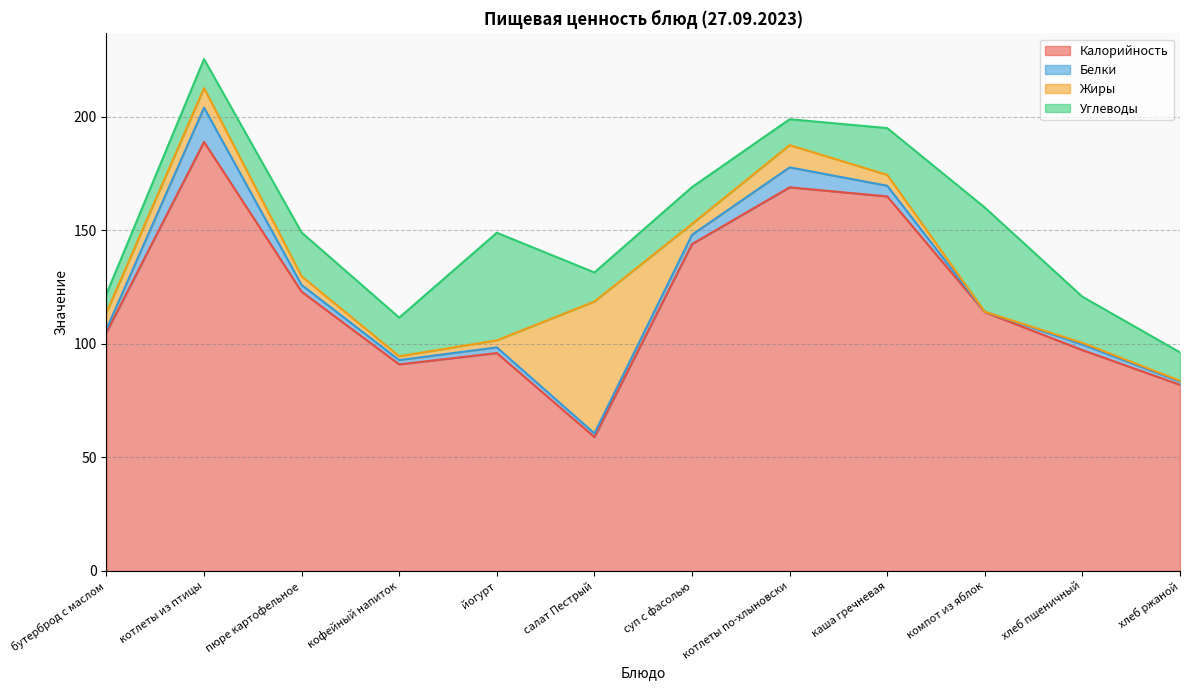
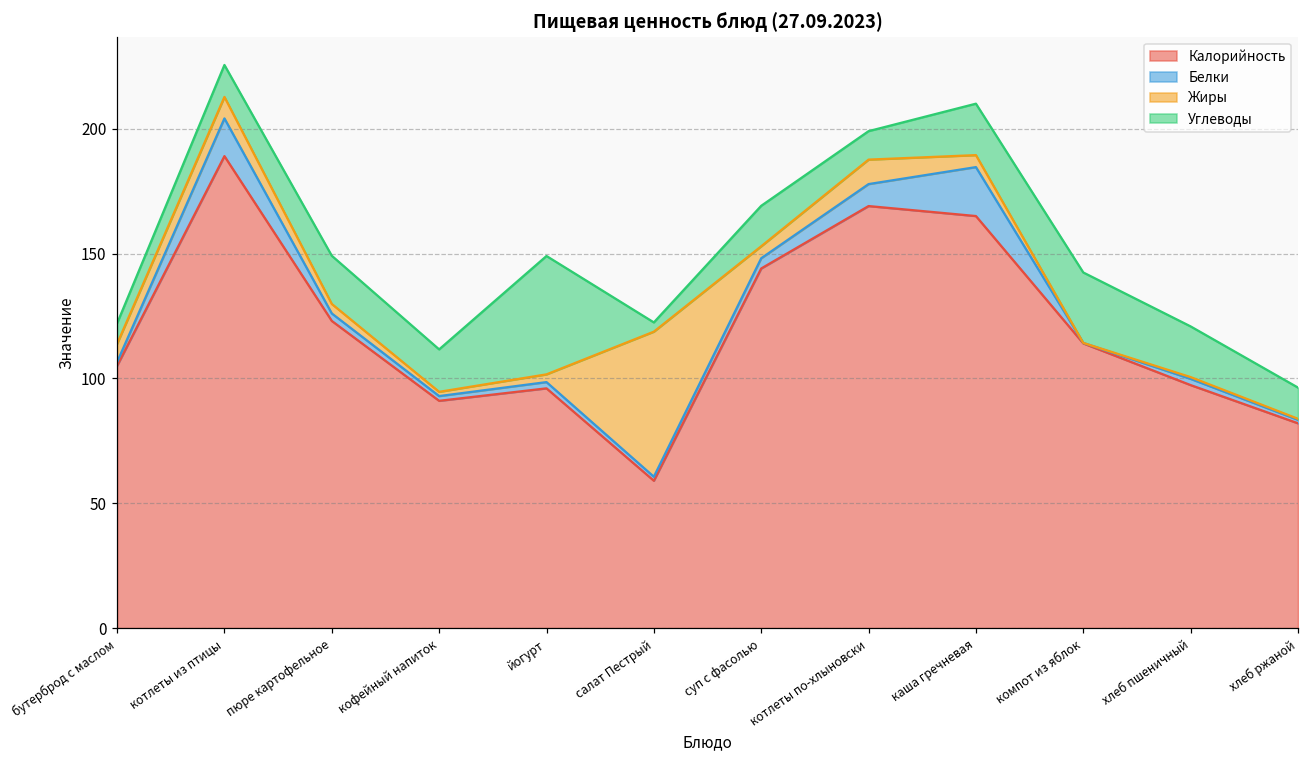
  {
    "Калорийность": {
      "бутерброд с маслом": 105,
      "котлеты из птицы": 189,
      "пюре картофельное": 123,
      "кофейный напиток": 91,
      "йогурт": 96,
      "салат Пестрый": 59,
      "суп с фасолью": 144,
      "котлеты по-хлыновски": 169,
      "каша гречневая": 165,
      "хлеб пшеничный": 97,
      "хлеб ржаной": 82
    },
    "Белки": {
      "бутерброд с маслом": 2,
      "котлеты из птицы": 15,
      "пюре картофельное": 3,
      "кофейный напиток": 2,
      "йогурт": 3,
      "салат Пестрый": 2,
      "суп с фасолью": 4,
      "котлеты по-хлыновски": 9,
-     "каша гречневая": 5
+     "каша гречневая": 20
    },
    "Жиры": {
      "бутерброд с маслом": 7,
      "котлеты из птицы": 9,
      "пюре картофельное": 4,
      "кофейный напиток": 2,
      "йогурт": 3,
      "салат Пестрый": 58,
      "суп с фасолью": 5,
      "котлеты по-хлыновски": 10,
      "каша гречневая": 5
    },
    "Углеводы": {
      "бутерброд с маслом": 8,
      "котлеты из птицы": 13,
      "пюре картофельное": 19,
      "кофейный напиток": 17,
      "йогурт": 47,
-     "салат Пестрый": 13,
+     "салат Пестрый": 4,
      "суп с фасолью": 16,
      "котлеты по-хлыновски": 11,
      "каша гречневая": 21,
-     "компот из яблок": 46,
+     "компот из яблок": 28,
      "хлеб пшеничный": 20,
      "хлеб ржаной": 13
    }
  }
